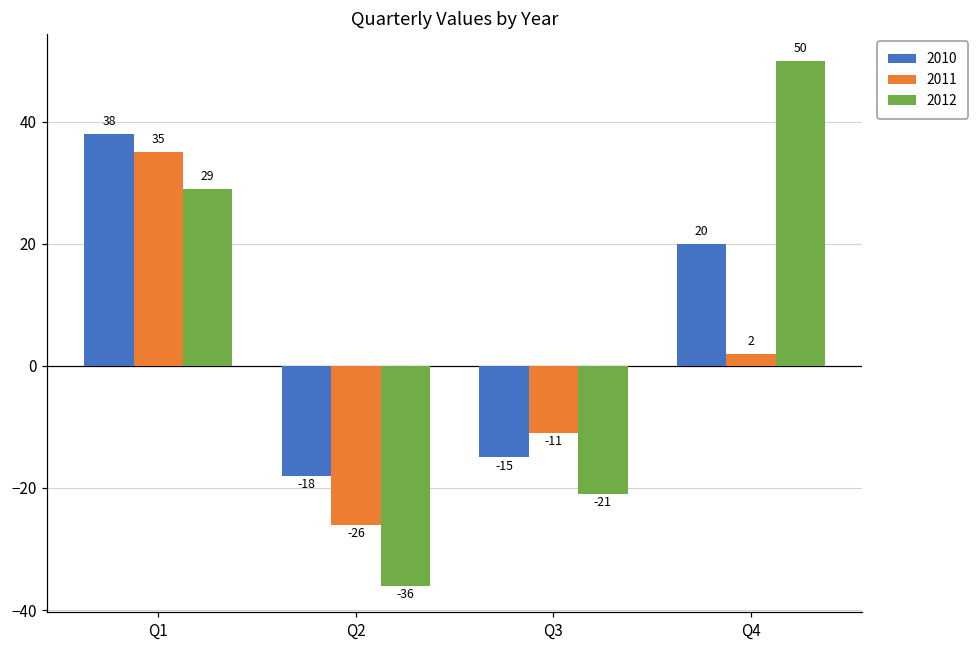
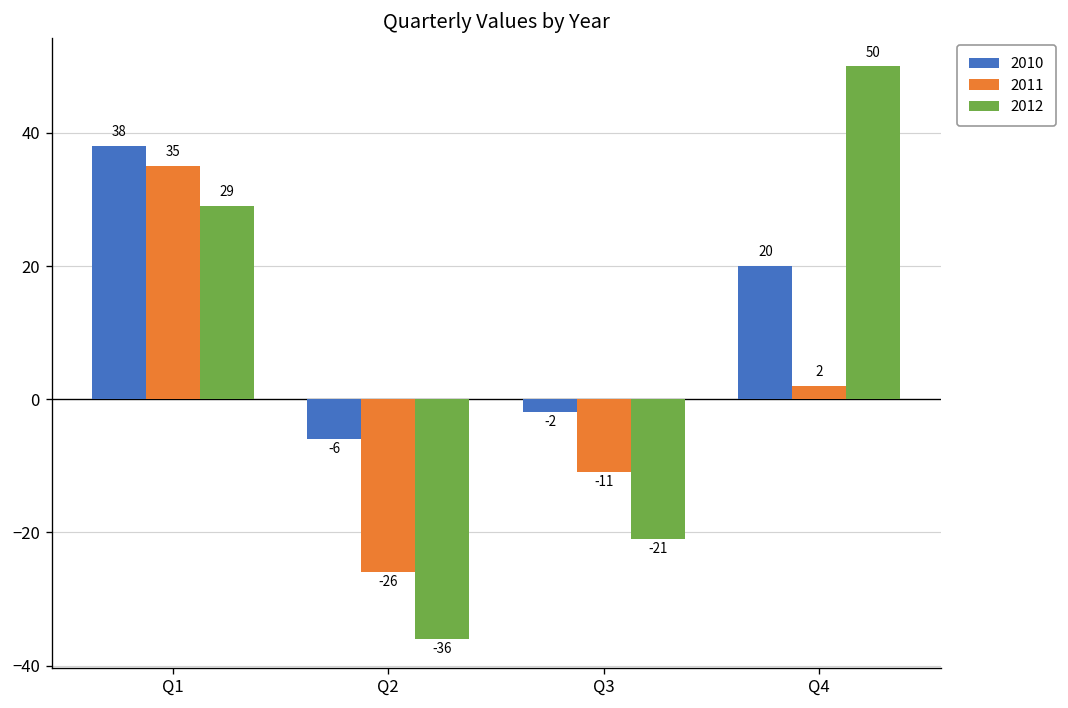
  {
    "2010": {
      "Q1": 38,
-     "Q2": -18,
-     "Q3": -15,
+     "Q2": -6,
+     "Q3": -2,
      "Q4": 20
    },
    "2011": {
      "Q1": 35,
      "Q2": -26,
      "Q3": -11,
      "Q4": 2
    },
    "2012": {
      "Q1": 29,
      "Q2": -36,
      "Q3": -21,
      "Q4": 50
    }
  }
